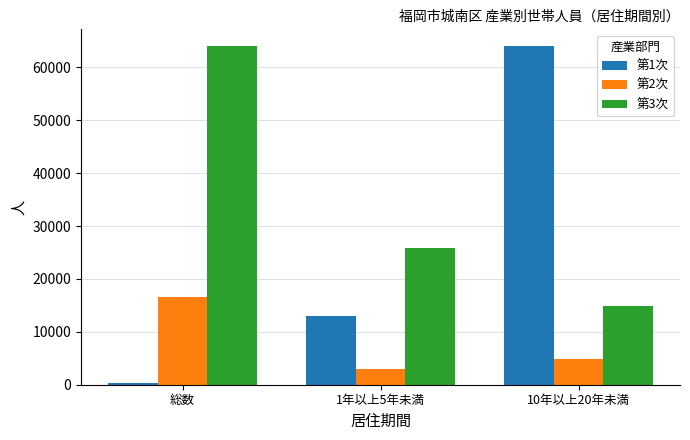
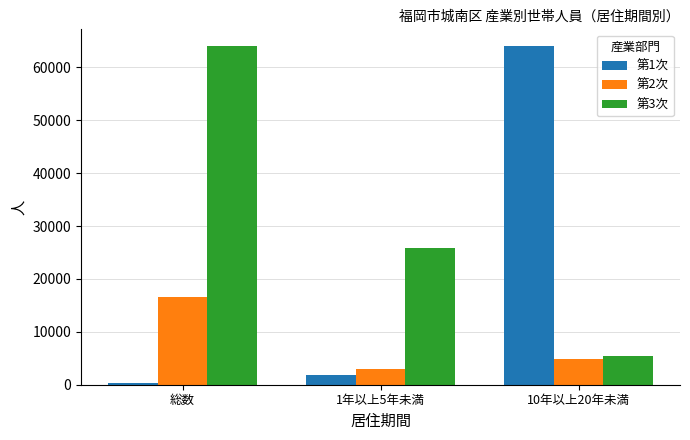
  {
    "第1次": {
-     "1年以上5年未満": 13000,
+     "1年以上5年未満": 2000,
      "10年以上20年未満": 64000
    },
    "第2次": {
      "総数": 17000,
      "1年以上5年未満": 3000,
      "10年以上20年未満": 5000
    },
    "第3次": {
      "総数": 64000,
      "1年以上5年未満": 26000,
-     "10年以上20年未満": 15000
+     "10年以上20年未満": 5000
    }
  }
